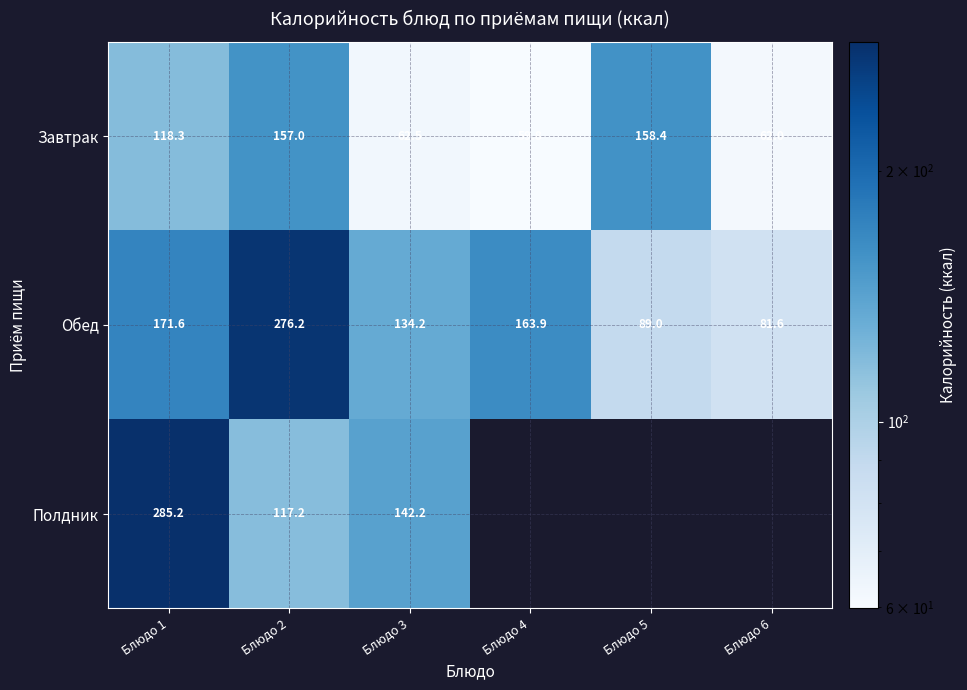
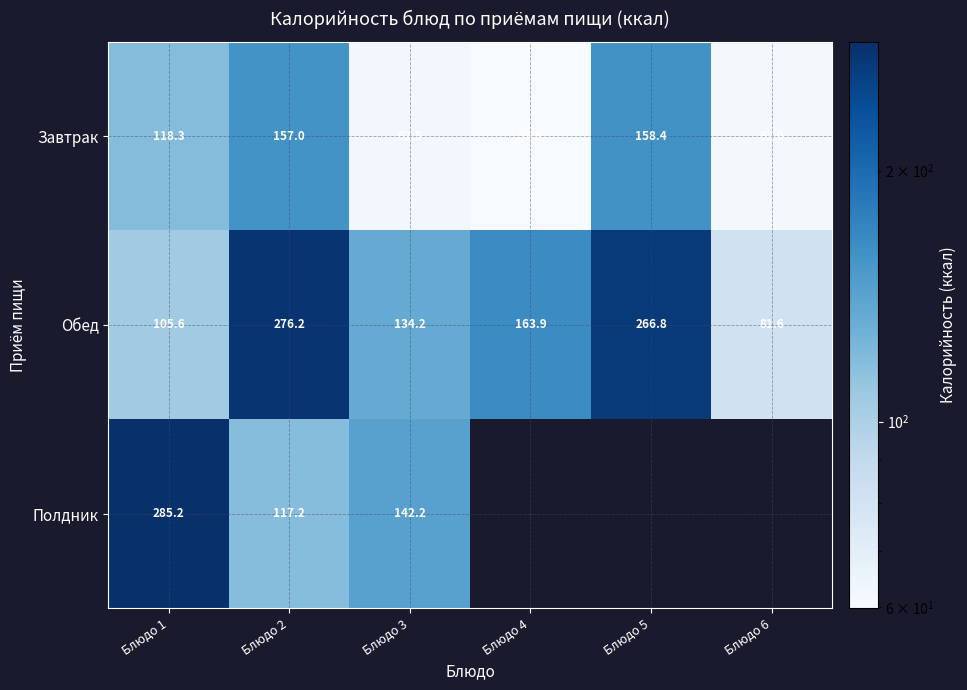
  {
    "Завтрак": {
      "Блюдо 1": 118.3,
      "Блюдо 2": 157.0,
      "Блюдо 5": 158.4
    },
    "Обед": {
-     "Блюдо 1": 171.6,
+     "Блюдо 1": 105.6,
      "Блюдо 2": 276.2,
      "Блюдо 3": 134.2,
      "Блюдо 4": 163.9,
-     "Блюдо 5": 89.0
+     "Блюдо 5": 266.8
    },
    "Полдник": {
      "Блюдо 1": 285.2,
      "Блюдо 2": 117.2,
      "Блюдо 3": 142.2
    }
  }
